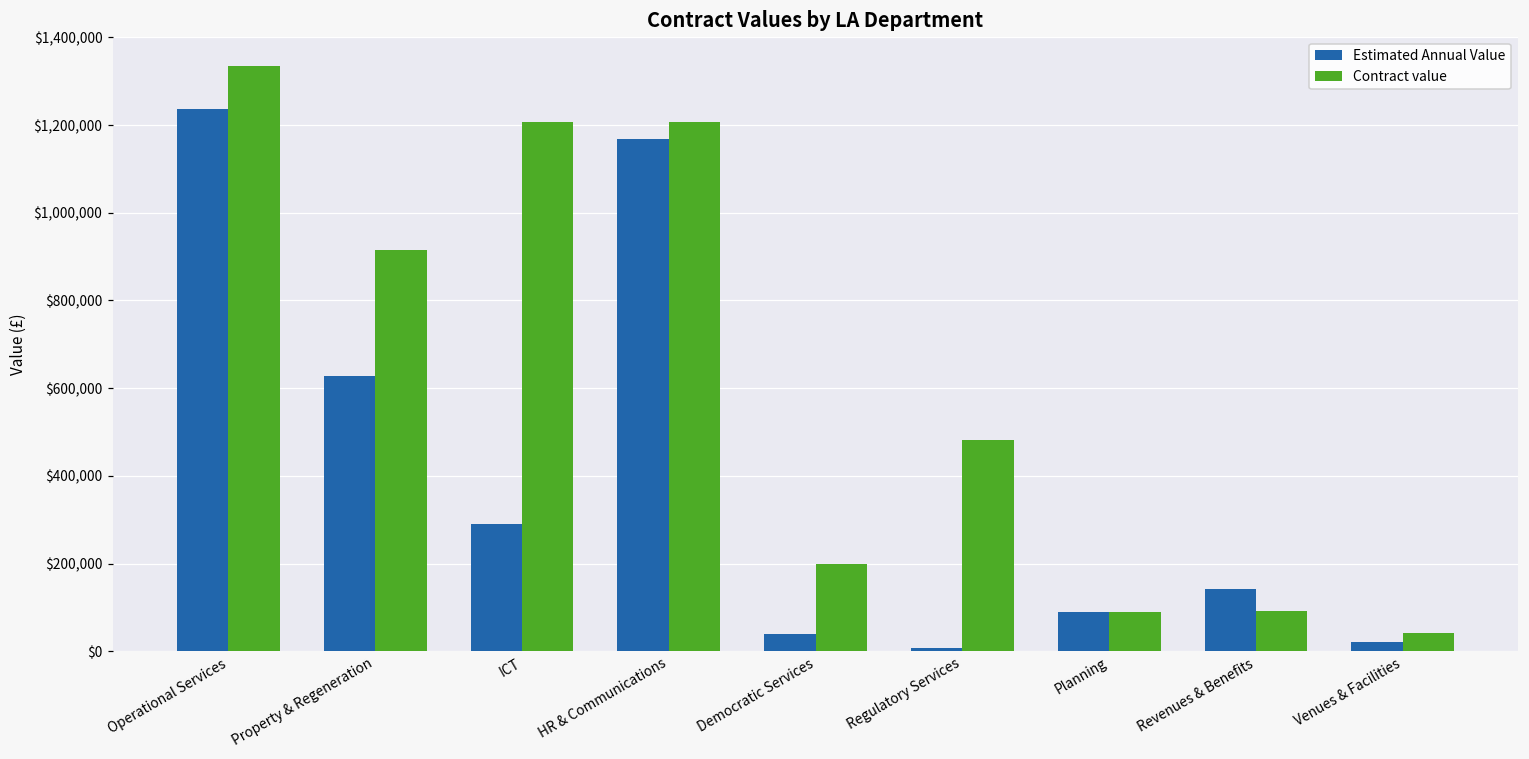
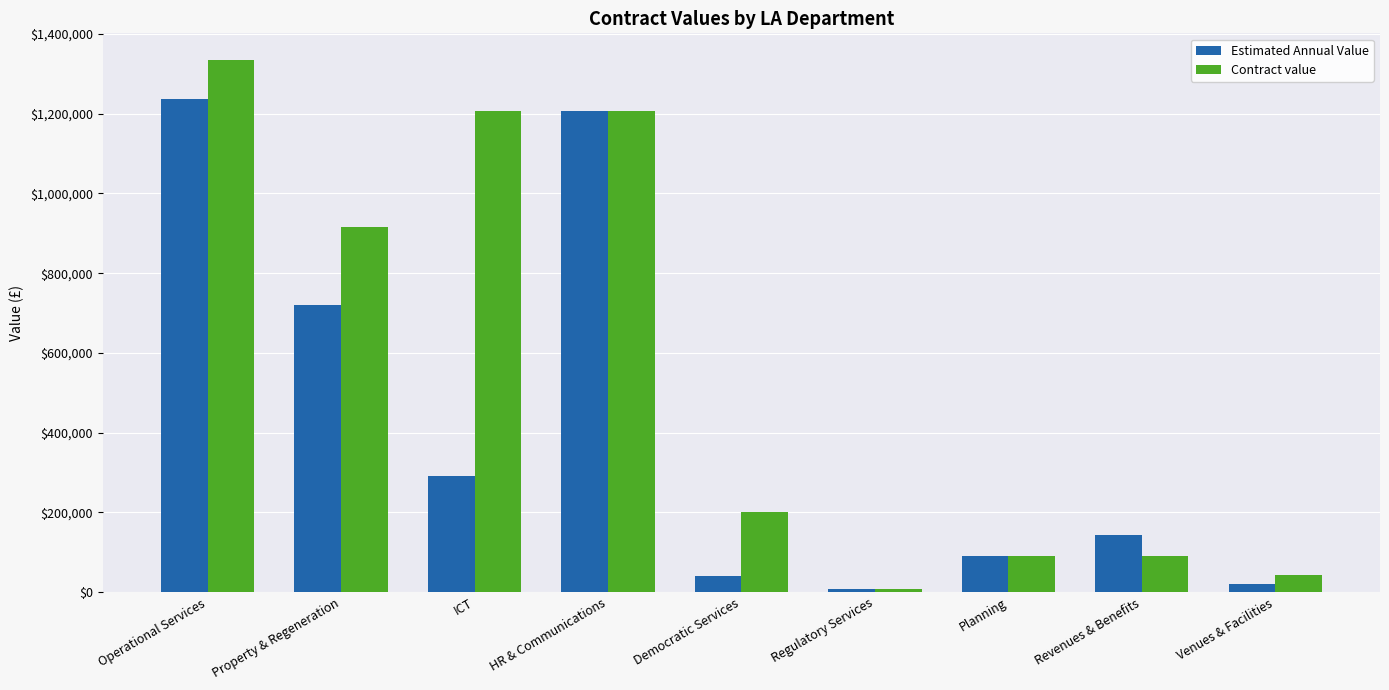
  {
    "Estimated Annual Value": {
      "Operational Services": "$1,240,000",
-     "Property & Regeneration": "$630,000",
+     "Property & Regeneration": "$720,000",
      "ICT": "$290,000",
-     "HR & Communications": "$1,170,000",
+     "HR & Communications": "$1,210,000",
      "Democratic Services": "$40,000",
      "Regulatory Services": "$10,000",
      "Planning": "$90,000",
      "Revenues & Benefits": "$140,000",
      "Venues & Facilities": "$20,000"
    },
    "Contract value": {
      "Operational Services": "$1,330,000",
      "Property & Regeneration": "$920,000",
      "ICT": "$1,210,000",
      "HR & Communications": "$1,210,000",
      "Democratic Services": "$200,000",
-     "Regulatory Services": "$480,000",
+     "Regulatory Services": "$10,000",
      "Planning": "$90,000",
      "Revenues & Benefits": "$90,000",
      "Venues & Facilities": "$40,000"
    }
  }
